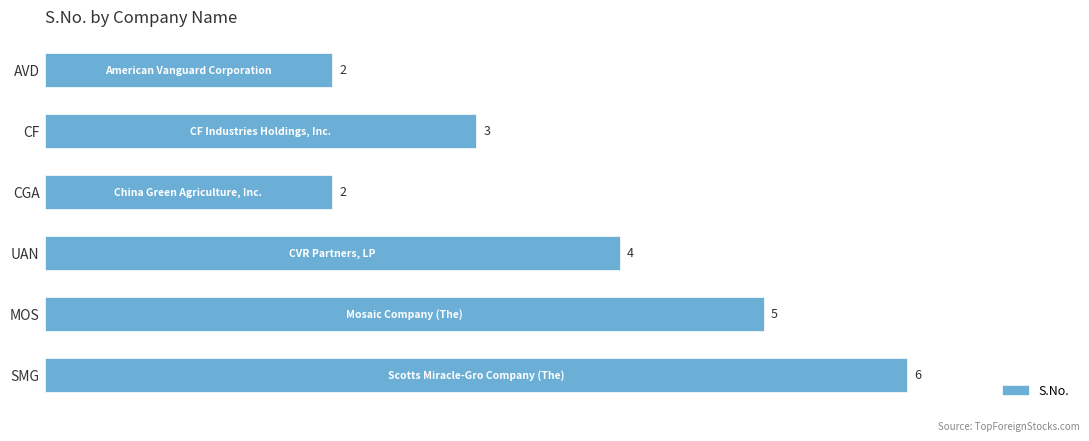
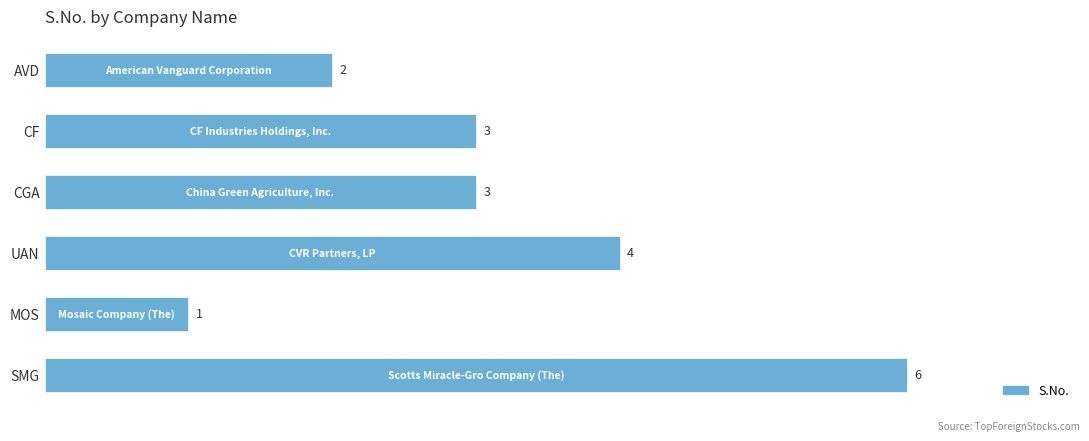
  {
    "AVD": 2,
    "CF": 3,
-   "CGA": 2,
+   "CGA": 3,
    "UAN": 4,
-   "MOS": 5,
+   "MOS": 1,
    "SMG": 6
  }
